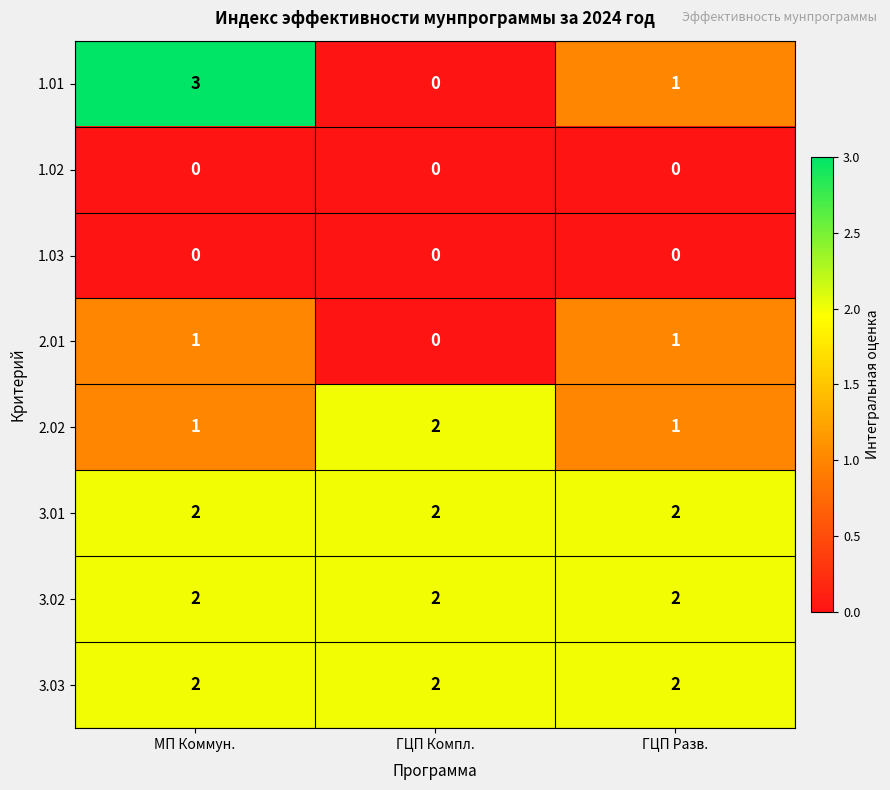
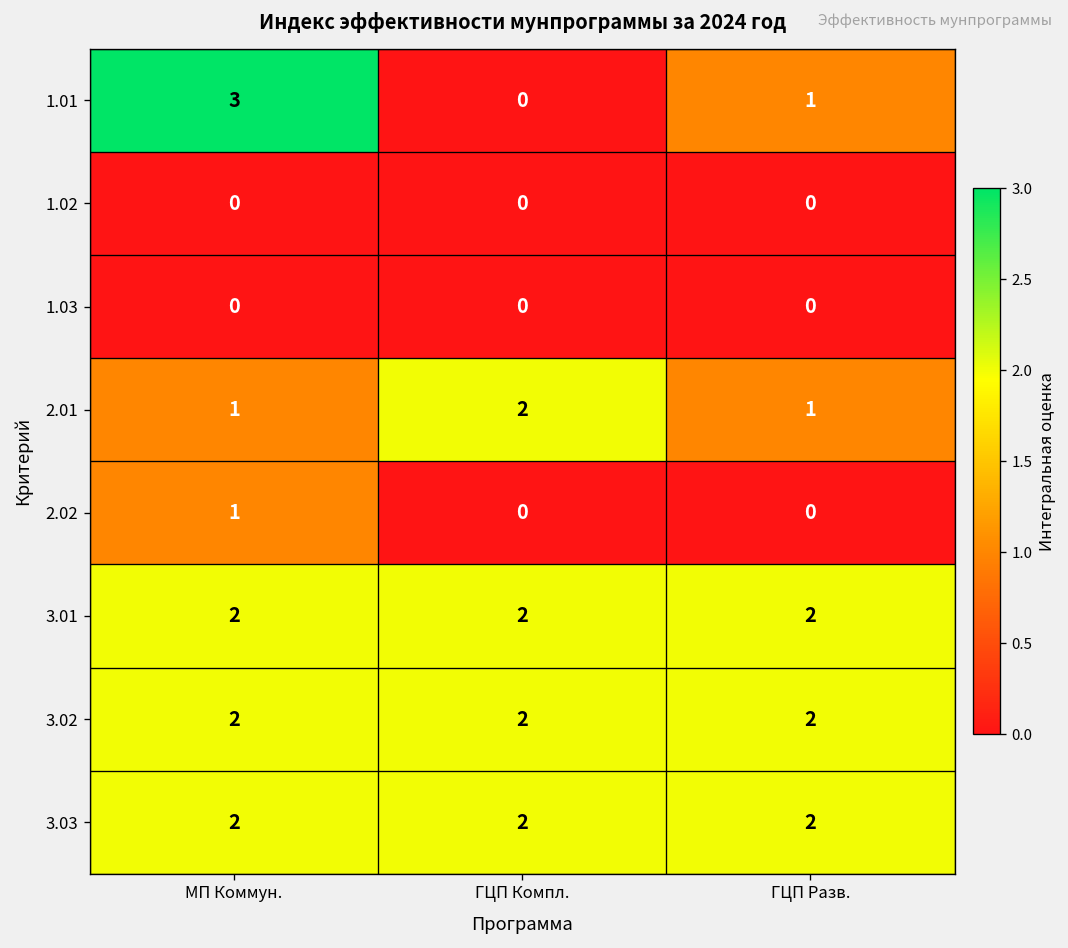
  {
    "1.01": {
      "МП Коммун.": 3,
      "ГЦП Компл.": 0,
      "ГЦП Разв.": 1
    },
    "1.02": {
      "МП Коммун.": 0,
      "ГЦП Компл.": 0,
      "ГЦП Разв.": 0
    },
    "1.03": {
      "МП Коммун.": 0,
      "ГЦП Компл.": 0,
      "ГЦП Разв.": 0
    },
    "2.01": {
      "МП Коммун.": 1,
-     "ГЦП Компл.": 0,
+     "ГЦП Компл.": 2,
      "ГЦП Разв.": 1
    },
    "2.02": {
      "МП Коммун.": 1,
-     "ГЦП Компл.": 2,
-     "ГЦП Разв.": 1
+     "ГЦП Компл.": 0,
+     "ГЦП Разв.": 0
    },
    "3.01": {
      "МП Коммун.": 2,
      "ГЦП Компл.": 2,
      "ГЦП Разв.": 2
    },
    "3.02": {
      "МП Коммун.": 2,
      "ГЦП Компл.": 2,
      "ГЦП Разв.": 2
    },
    "3.03": {
      "МП Коммун.": 2,
      "ГЦП Компл.": 2,
      "ГЦП Разв.": 2
    }
  }
